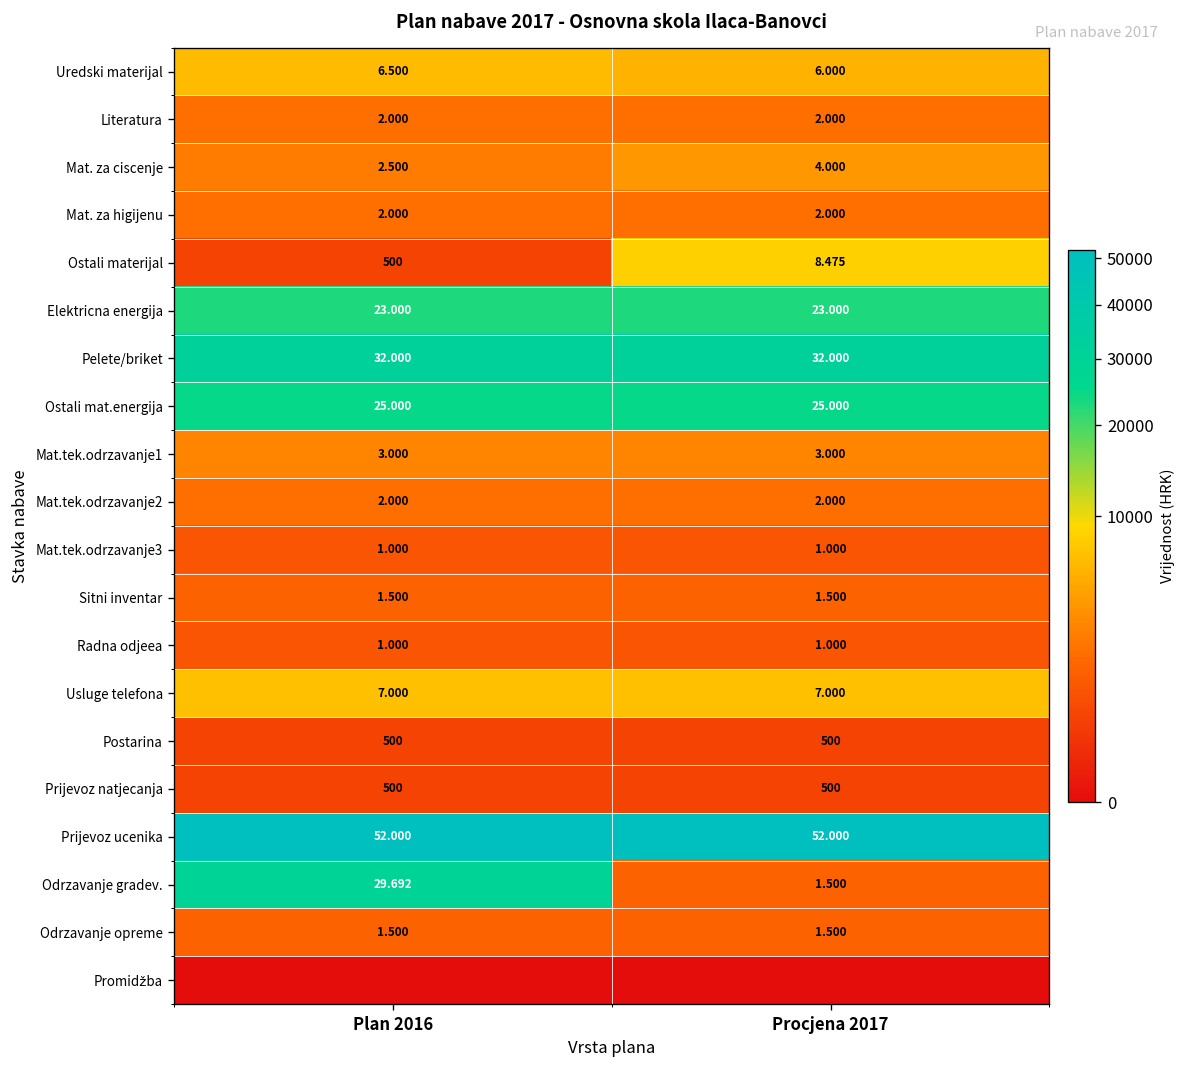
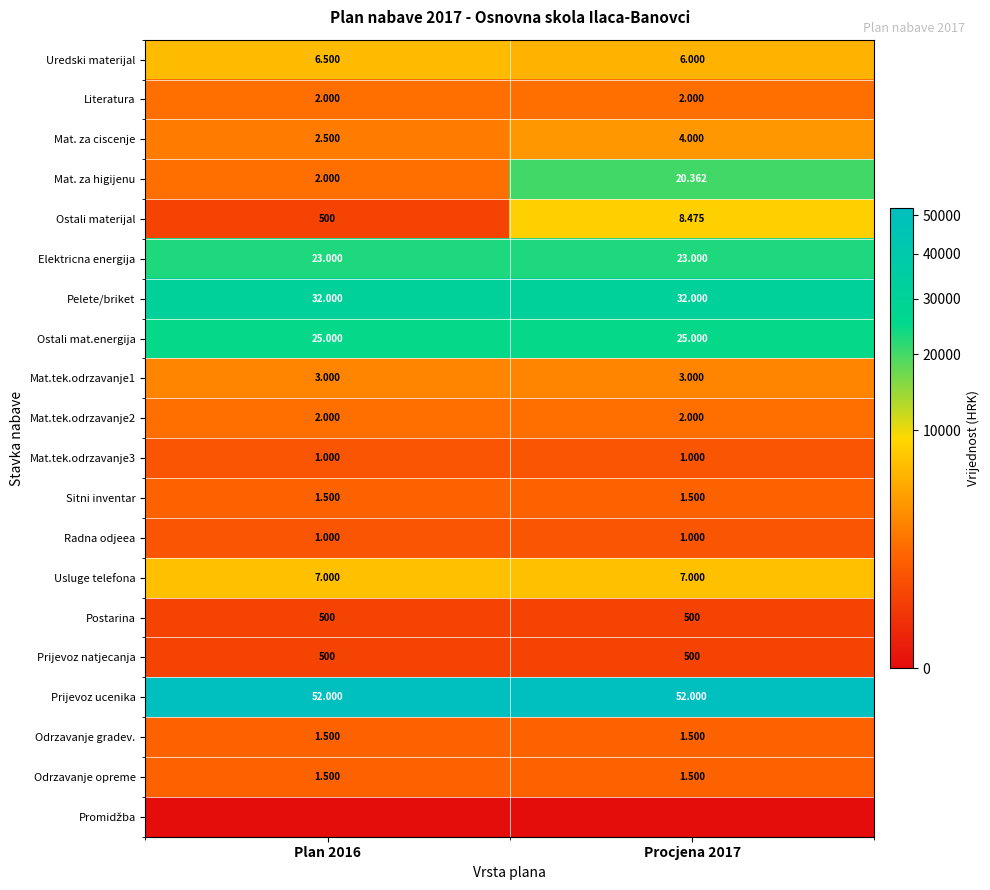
  {
    "Uredski materijal": {
      "Plan 2016": 6.500,
      "Procjena 2017": 6.000
    },
    "Literatura": {
      "Plan 2016": 2.000,
      "Procjena 2017": 2.000
    },
    "Mat. za ciscenje": {
      "Plan 2016": 2.500,
      "Procjena 2017": 4.000
    },
    "Mat. za higijenu": {
      "Plan 2016": 2.000,
-     "Procjena 2017": 2.000
+     "Procjena 2017": 20.362
    },
    "Ostali materijal": {
      "Plan 2016": 500,
      "Procjena 2017": 8.475
    },
    "Elektricna energija": {
      "Plan 2016": 23.000,
      "Procjena 2017": 23.000
    },
    "Pelete/briket": {
      "Plan 2016": 32.000,
      "Procjena 2017": 32.000
    },
    "Ostali mat.energija": {
      "Plan 2016": 25.000,
      "Procjena 2017": 25.000
    },
    "Mat.tek.odrzavanje1": {
      "Plan 2016": 3.000,
      "Procjena 2017": 3.000
    },
    "Mat.tek.odrzavanje2": {
      "Plan 2016": 2.000,
      "Procjena 2017": 2.000
    },
    "Mat.tek.odrzavanje3": {
      "Plan 2016": 1.000,
      "Procjena 2017": 1.000
    },
    "Sitni inventar": {
      "Plan 2016": 1.500,
      "Procjena 2017": 1.500
    },
    "Radna odjeea": {
      "Plan 2016": 1.000,
      "Procjena 2017": 1.000
    },
    "Usluge telefona": {
      "Plan 2016": 7.000,
      "Procjena 2017": 7.000
    },
    "Postarina": {
      "Plan 2016": 500,
      "Procjena 2017": 500
    },
    "Prijevoz natjecanja": {
      "Plan 2016": 500,
      "Procjena 2017": 500
    },
    "Prijevoz ucenika": {
      "Plan 2016": 52.000,
      "Procjena 2017": 52.000
    },
    "Odrzavanje gradev.": {
-     "Plan 2016": 29.692,
+     "Plan 2016": 1.500,
      "Procjena 2017": 1.500
    },
    "Odrzavanje opreme": {
      "Plan 2016": 1.500,
      "Procjena 2017": 1.500
    }
  }
